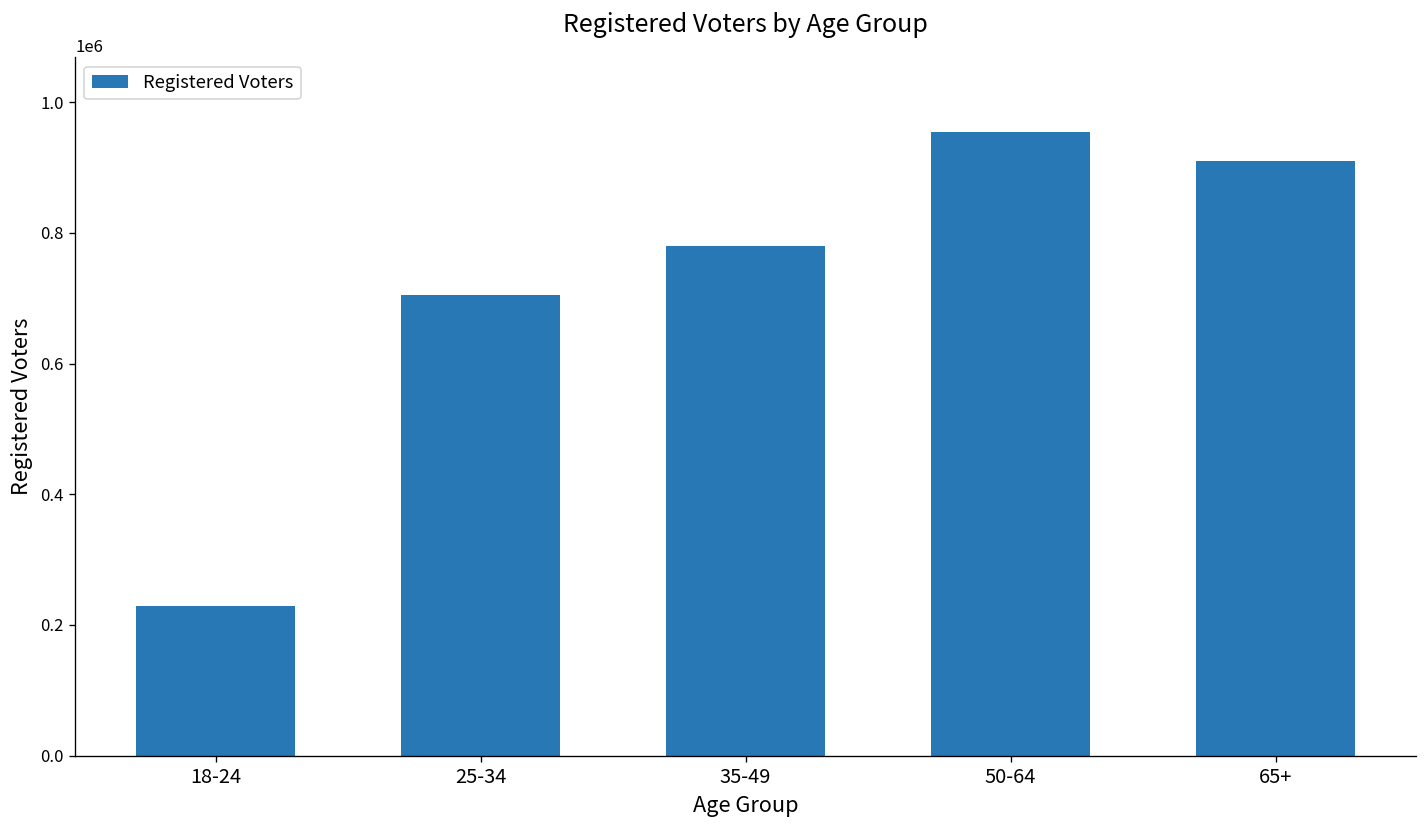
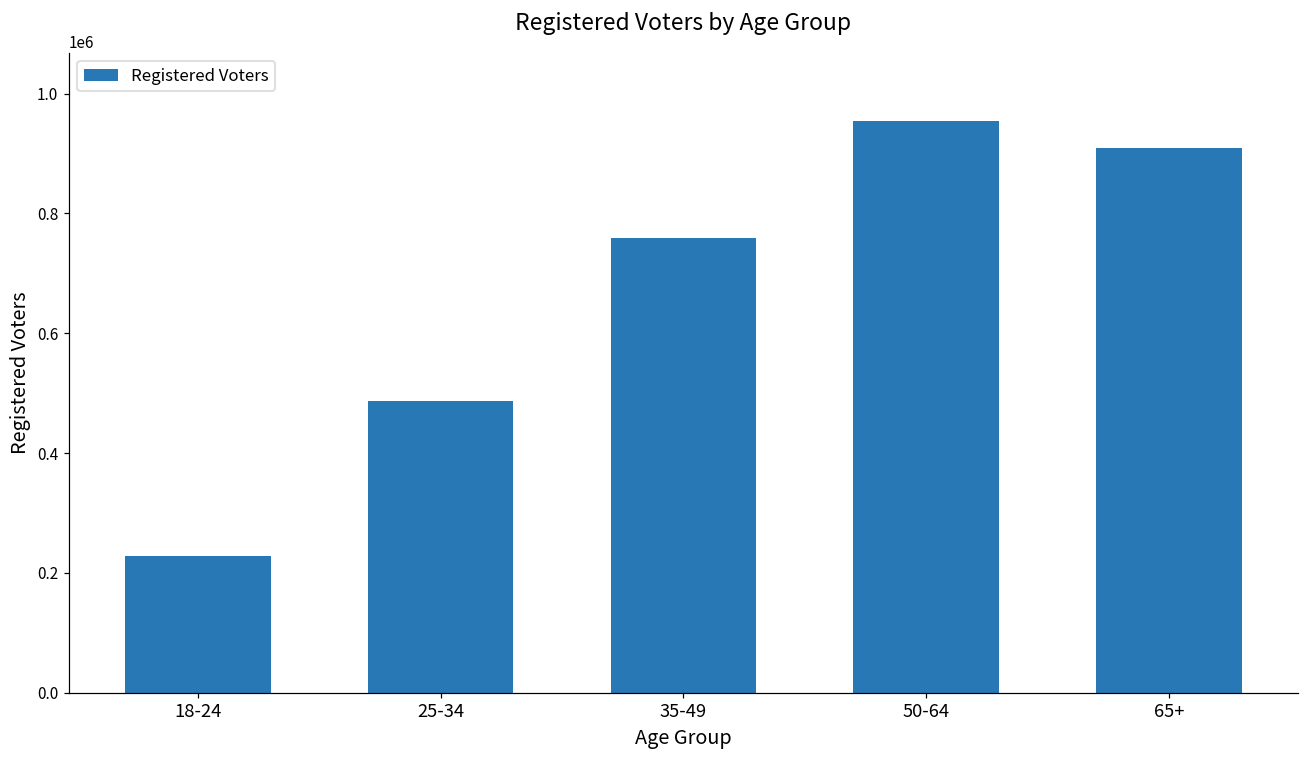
  {
    "18-24": 230000,
-   "25-34": 700000,
-   "35-49": 780000,
+   "25-34": 490000,
+   "35-49": 760000,
    "50-64": 950000,
    "65+": 910000
  }
